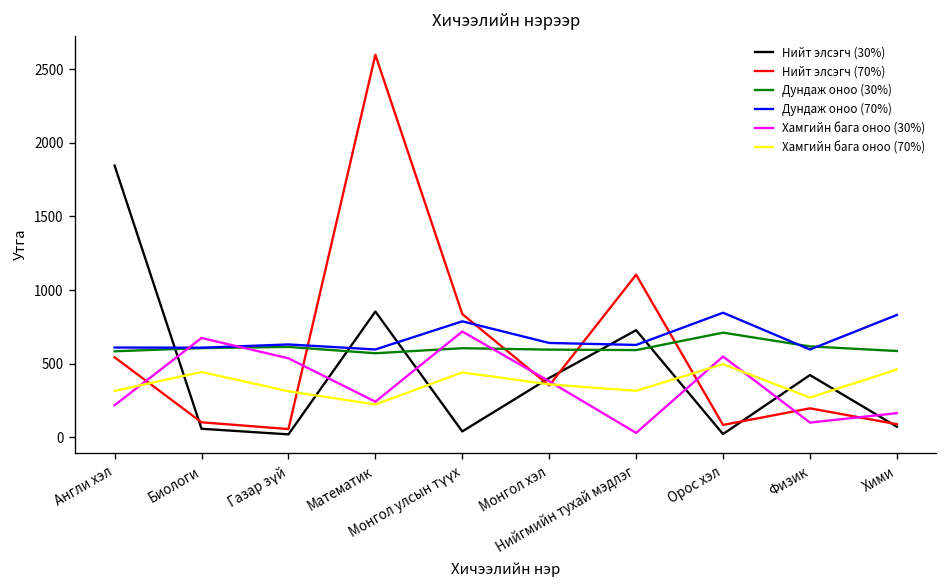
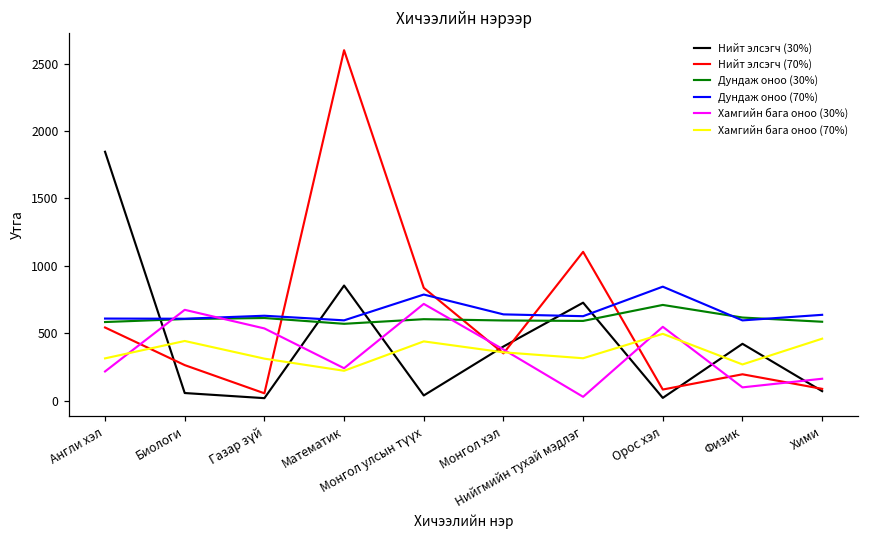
  {
    "Нийт элсэгч (30%)": {
      "Англи хэл": 1850,
      "Биологи": 60,
      "Газар зүй": 20,
      "Математик": 850,
      "Монгол улсын түүх": 40,
      "Монгол хэл": 400,
      "Нийгмийн тухай мэдлэг": 730,
      "Орос хэл": 20,
      "Физик": 420
    },
    "Нийт элсэгч (70%)": {
      "Англи хэл": 540,
-     "Биологи": 100,
+     "Биологи": 260,
      "Газар зүй": 60,
      "Математик": 2600,
      "Монгол улсын түүх": 840,
      "Нийгмийн тухай мэдлэг": 1100,
      "Орос хэл": 80,
      "Физик": 200
    },
    "Дундаж оноо (30%)": {
      "Англи хэл": 580,
      "Математик": 570,
      "Монгол улсын түүх": 600,
      "Монгол хэл": 590,
      "Нийгмийн тухай мэдлэг": 590,
      "Орос хэл": 710,
      "Физик": 620,
      "Хими": 590
    },
    "Дундаж оноо (70%)": {
      "Англи хэл": 610,
      "Математик": 600,
      "Монгол улсын түүх": 790,
      "Монгол хэл": 640,
      "Нийгмийн тухай мэдлэг": 630,
      "Орос хэл": 850,
      "Физик": 600,
-     "Хими": 830
+     "Хими": 640
    },
    "Хамгийн бага оноо (30%)": {
      "Англи хэл": 220,
      "Биологи": 670,
      "Газар зүй": 540,
      "Монгол улсын түүх": 720,
      "Монгол хэл": 380,
      "Нийгмийн тухай мэдлэг": 30,
      "Орос хэл": 550,
      "Физик": 100,
      "Хими": 160
    },
    "Хамгийн бага оноо (70%)": {
      "Англи хэл": 310,
      "Биологи": 440,
      "Газар зүй": 310,
      "Монгол улсын түүх": 440,
      "Нийгмийн тухай мэдлэг": 320,
      "Орос хэл": 500,
      "Физик": 270,
      "Хими": 460
    }
  }
